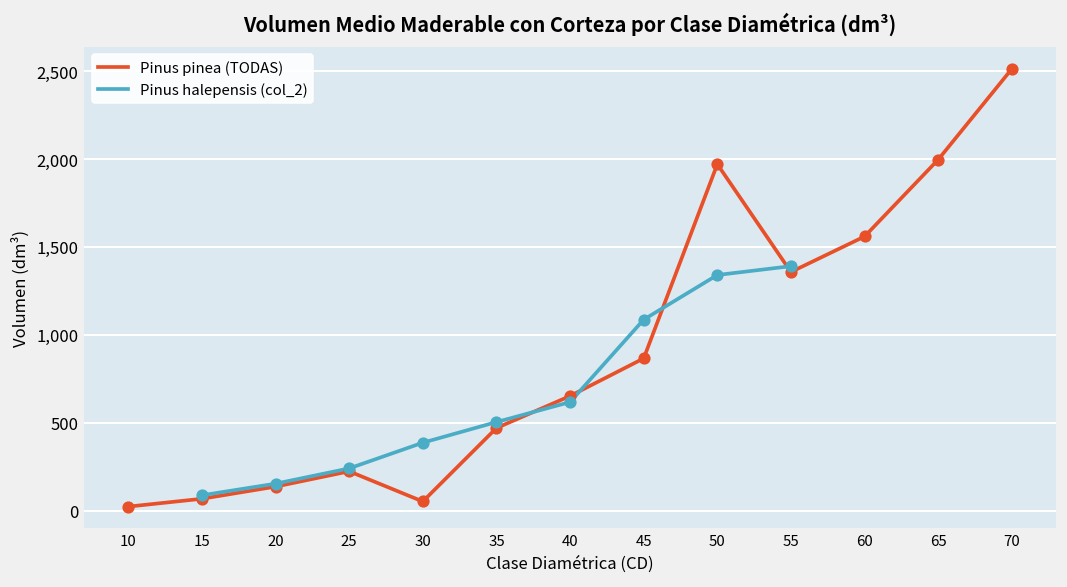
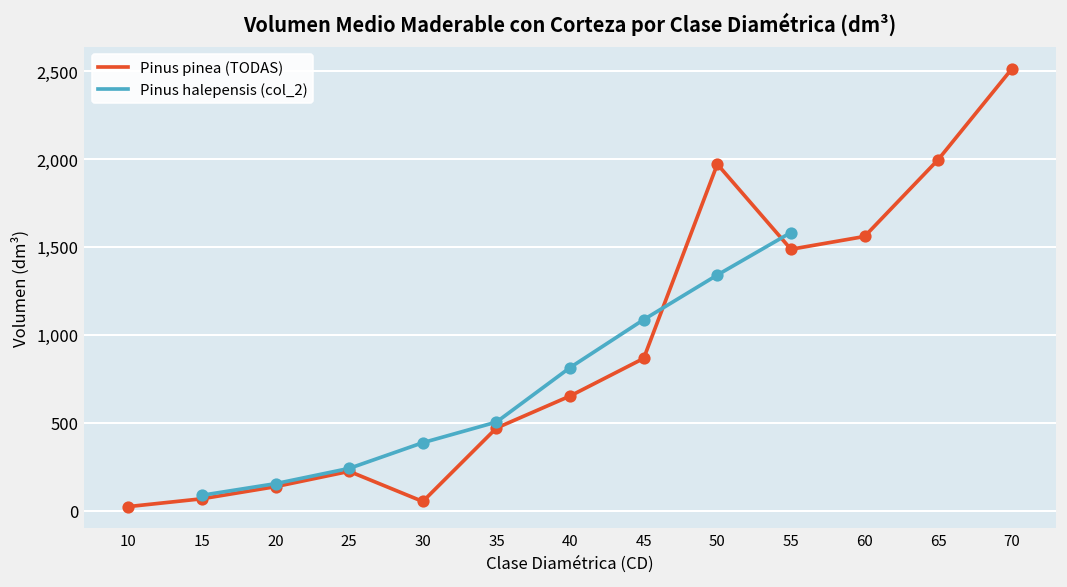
  {
    "Pinus pinea (TODAS)": {
      "10": "20",
      "15": "70",
      "30": "50",
      "35": "470",
      "40": "650",
      "45": "870",
      "50": "1,970",
-     "55": "1,360",
+     "55": "1,490",
      "60": "1,560",
      "65": "2,000",
      "70": "2,510"
    },
    "Pinus halepensis (col_2)": {
      "15": "90",
      "30": "390",
      "35": "500",
-     "40": "620",
+     "40": "810",
      "45": "1,090",
      "50": "1,340",
-     "55": "1,390"
+     "55": "1,580"
    }
  }
